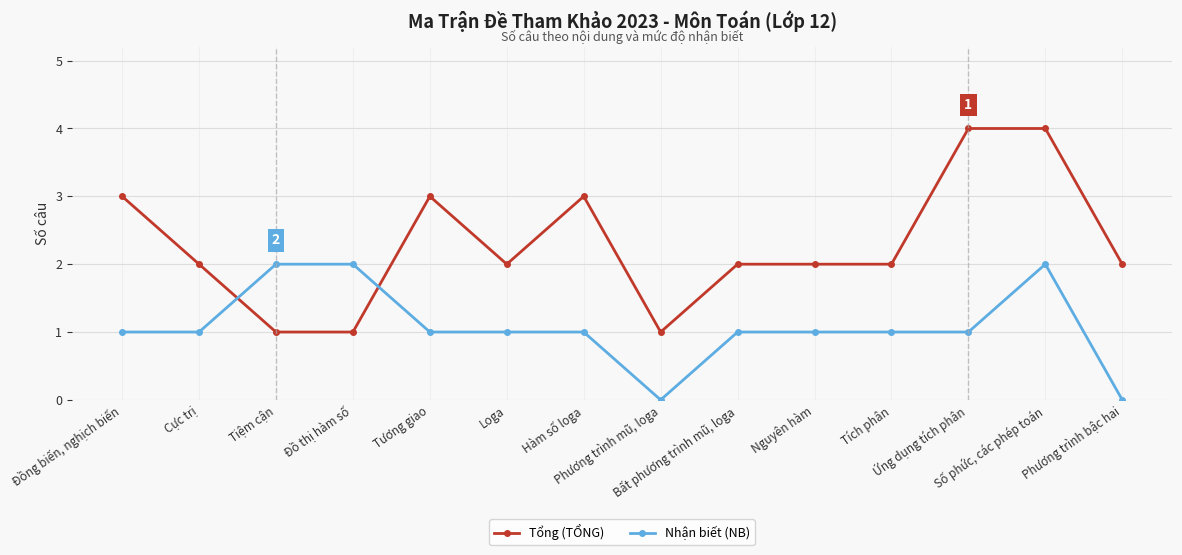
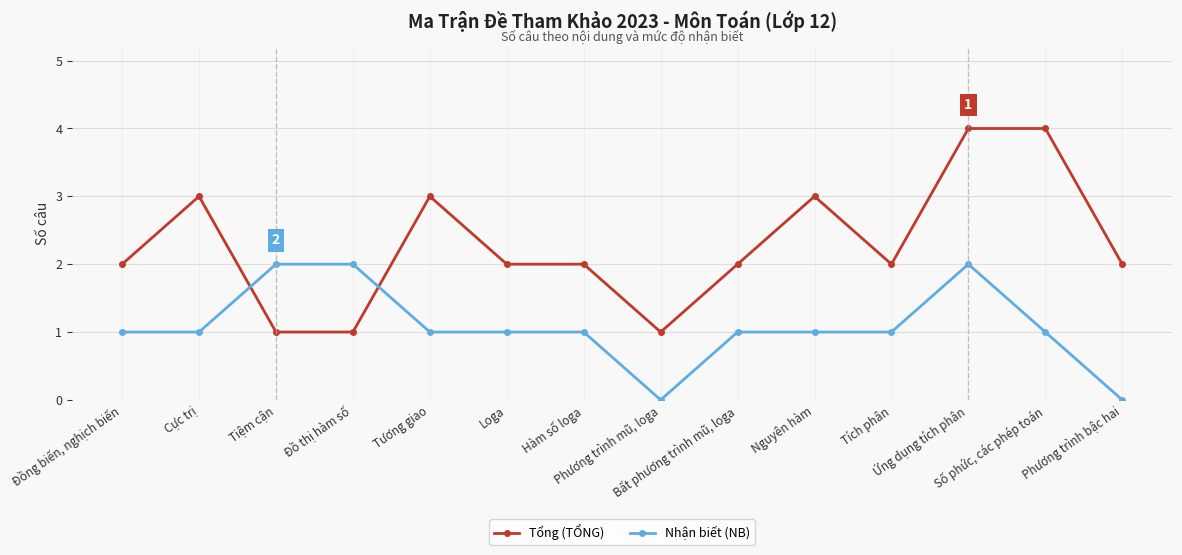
  {
    "Tổng (TỔNG)": {
-     "Đồng biến, nghịch biến": 3,
-     "Cực trị": 2,
+     "Đồng biến, nghịch biến": 2,
+     "Cực trị": 3,
      "Tiệm cận": 1,
      "Đồ thị hàm số": 1,
      "Tương giao": 3,
      "Loga": 2,
-     "Hàm số loga": 3,
+     "Hàm số loga": 2,
      "Phương trình mũ, loga": 1,
      "Bất phương trình mũ, loga": 2,
-     "Nguyên hàm": 2,
+     "Nguyên hàm": 3,
      "Tích phân": 2,
      "Số phức, các phép toán": 4,
      "Phương trình bậc hai": 2
    },
    "Nhận biết (NB)": {
      "Đồng biến, nghịch biến": 1,
      "Cực trị": 1,
      "Đồ thị hàm số": 2,
      "Tương giao": 1,
      "Loga": 1,
      "Hàm số loga": 1,
      "Phương trình mũ, loga": 0,
      "Bất phương trình mũ, loga": 1,
      "Nguyên hàm": 1,
      "Tích phân": 1,
-     "Ứng dụng tích phân": 1,
-     "Số phức, các phép toán": 2,
+     "Ứng dụng tích phân": 2,
+     "Số phức, các phép toán": 1,
      "Phương trình bậc hai": 0
    }
  }
